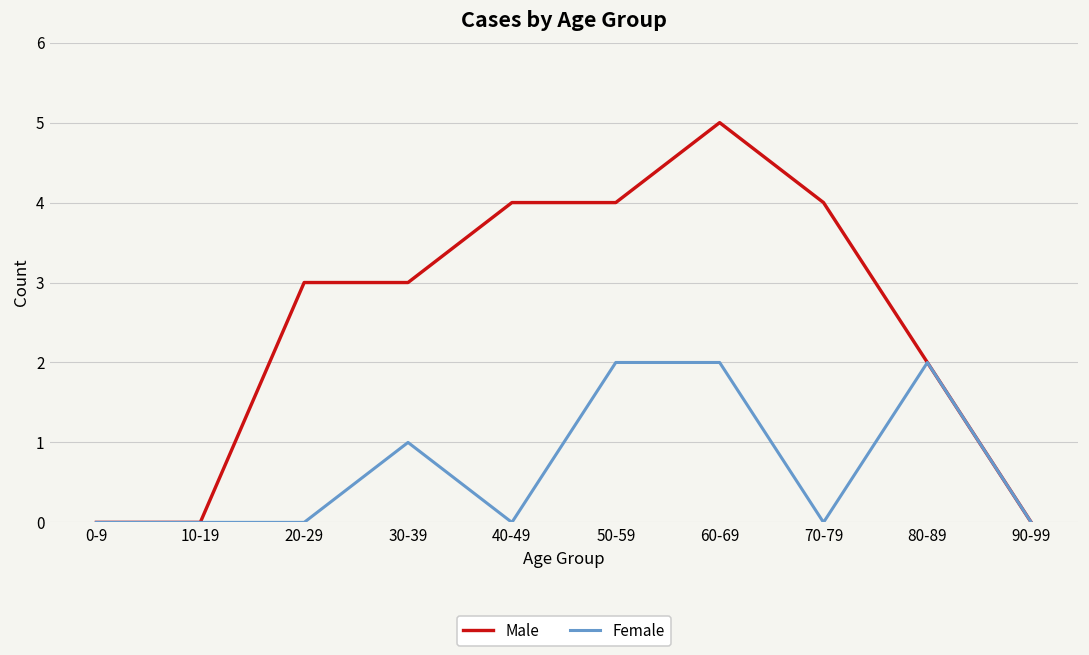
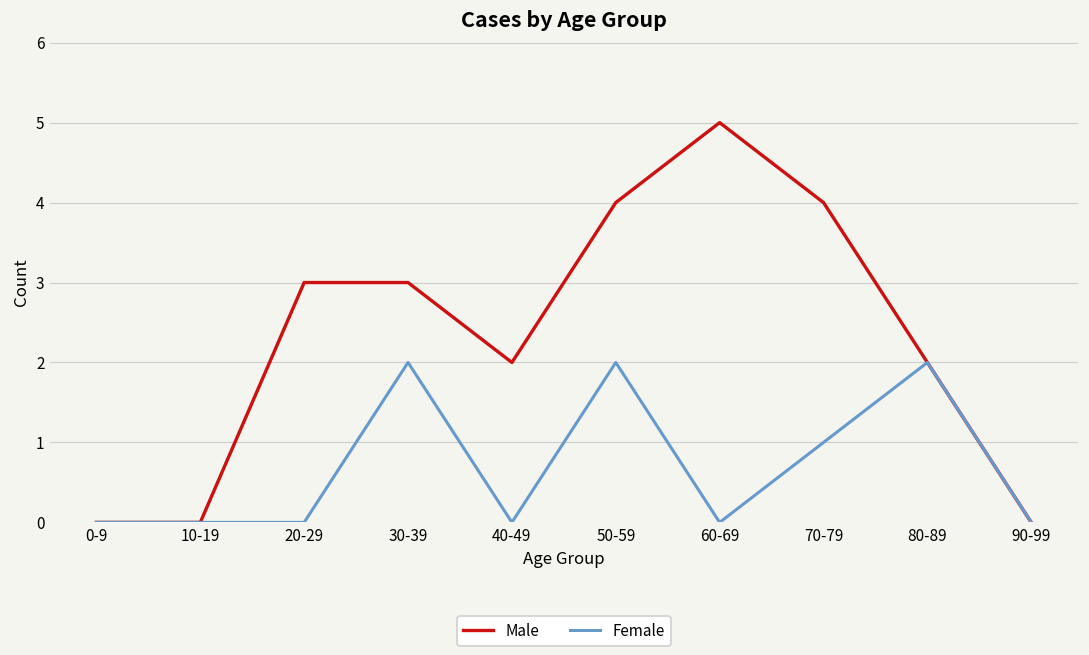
  {
    "Male": {
      "20-29": 3,
      "30-39": 3,
-     "40-49": 4,
+     "40-49": 2,
      "50-59": 4,
      "60-69": 5,
      "70-79": 4
    },
    "Female": {
      "20-29": 0,
-     "30-39": 1,
+     "30-39": 2,
      "40-49": 0,
      "50-59": 2,
-     "60-69": 2,
-     "70-79": 0
+     "60-69": 0,
+     "70-79": 1
    }
  }
